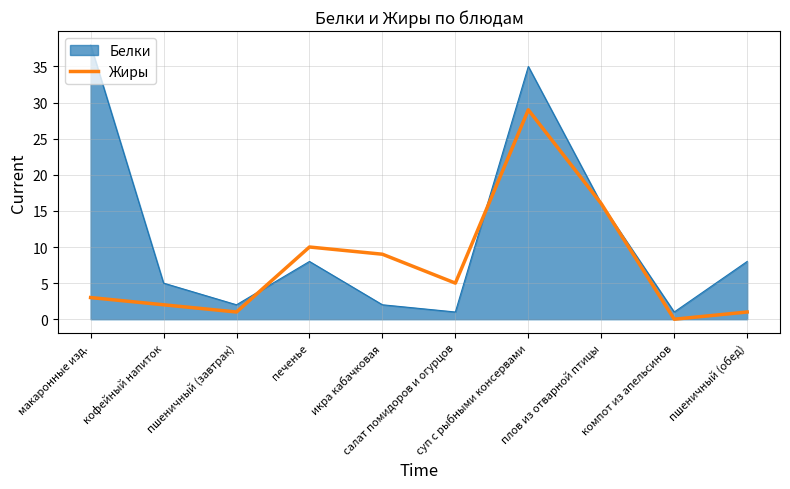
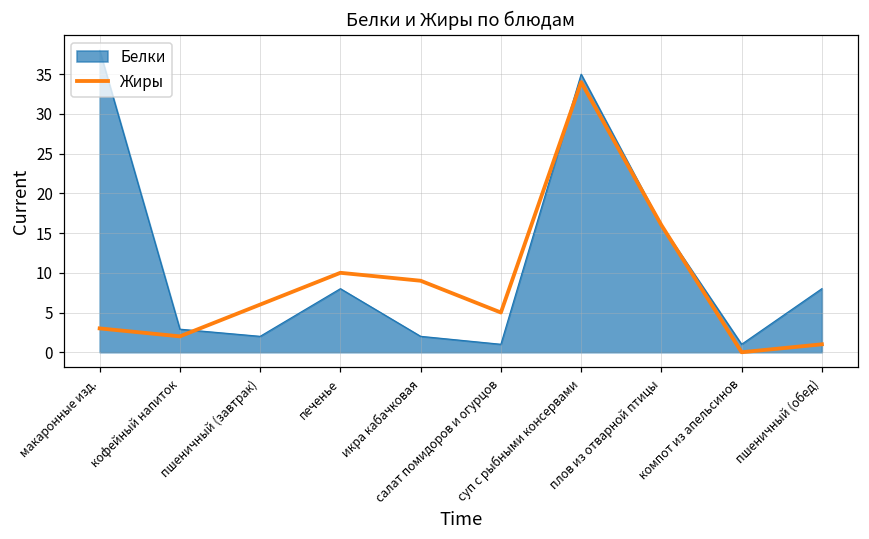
  {
    "Белки": {
-     "кофейный напиток": 5,
+     "кофейный напиток": 3,
      "пшеничный (завтрак)": 2,
      "печенье": 8,
      "икра кабачковая": 2,
      "салат помидоров и огурцов": 1,
      "суп с рыбными консервами": 35,
      "компот из апельсинов": 1,
      "пшеничный (обед)": 8
    },
    "Жиры": {
      "макаронные изд.": 3,
      "кофейный напиток": 2,
-     "пшеничный (завтрак)": 1,
+     "пшеничный (завтрак)": 6,
      "печенье": 10,
      "икра кабачковая": 9,
      "салат помидоров и огурцов": 5,
-     "суп с рыбными консервами": 29,
+     "суп с рыбными консервами": 34,
      "компот из апельсинов": 0,
      "пшеничный (обед)": 1
    }
  }
